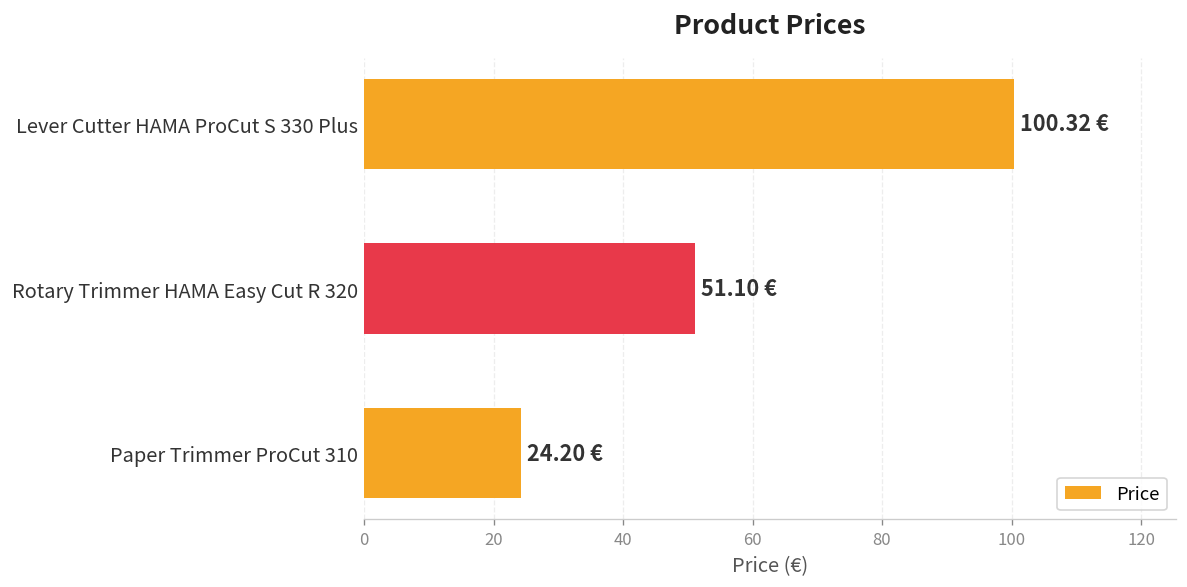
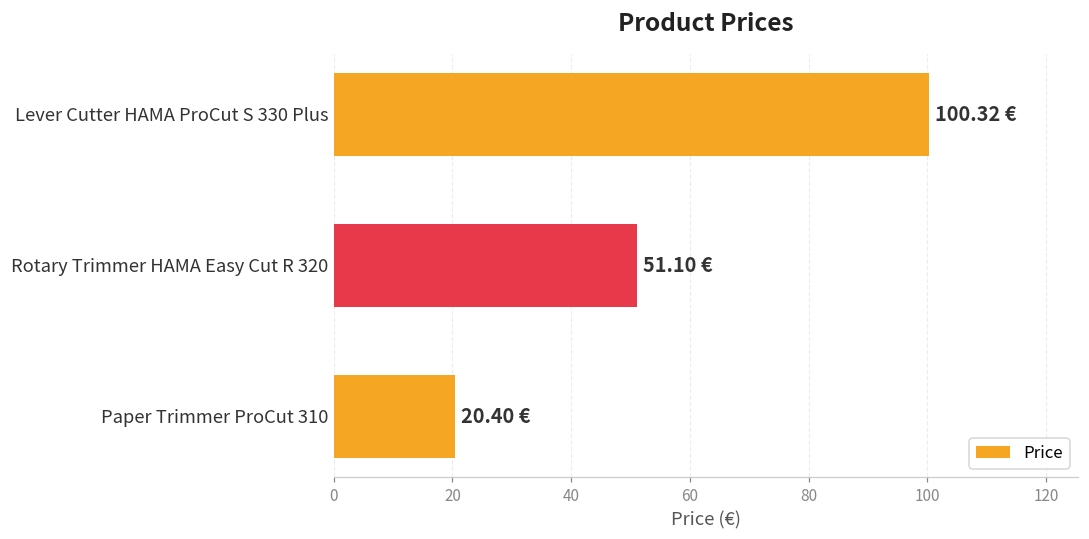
  {
    "Lever Cutter HAMA ProCut S 330 Plus": 100.32,
    "Rotary Trimmer HAMA Easy Cut R 320": 51.10,
-   "Paper Trimmer ProCut 310": 24.20
+   "Paper Trimmer ProCut 310": 20.40
  }
